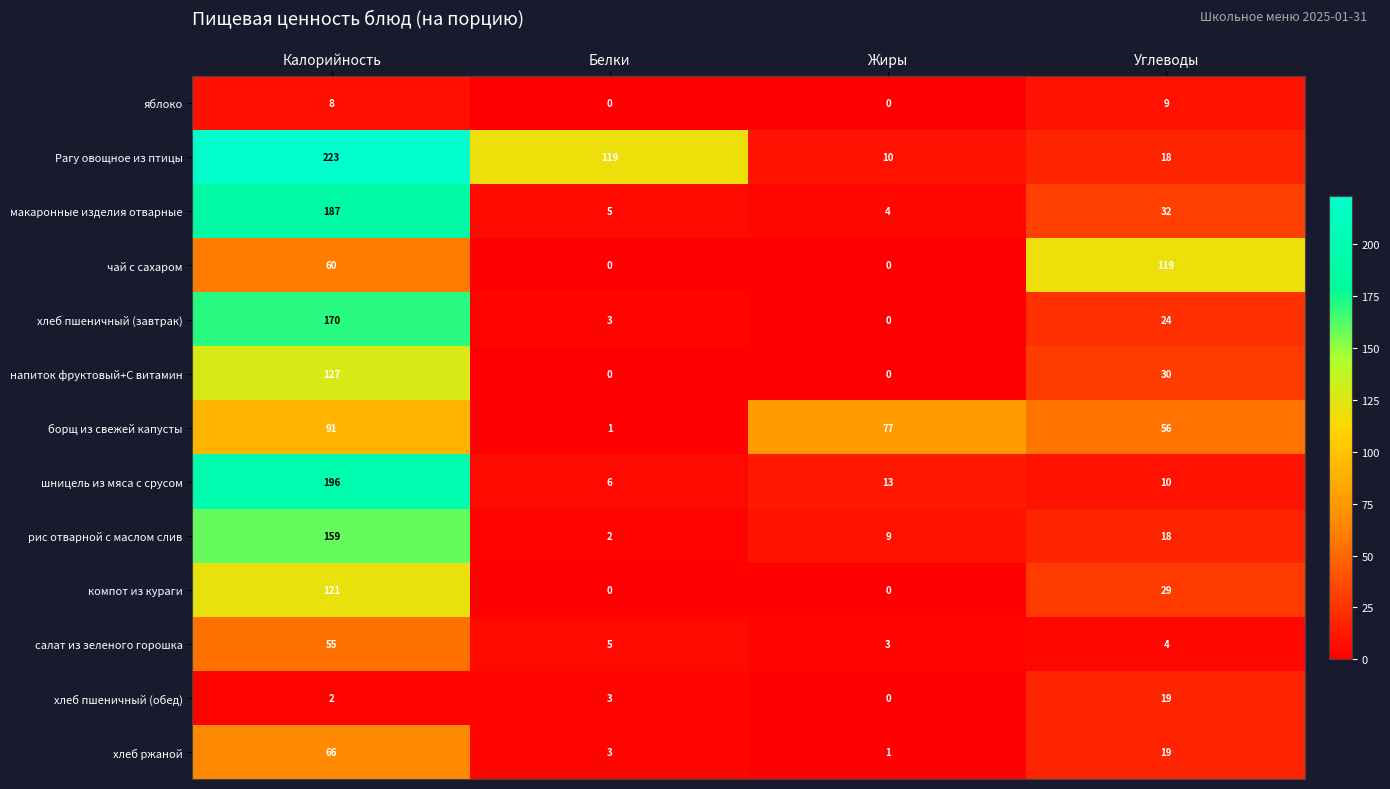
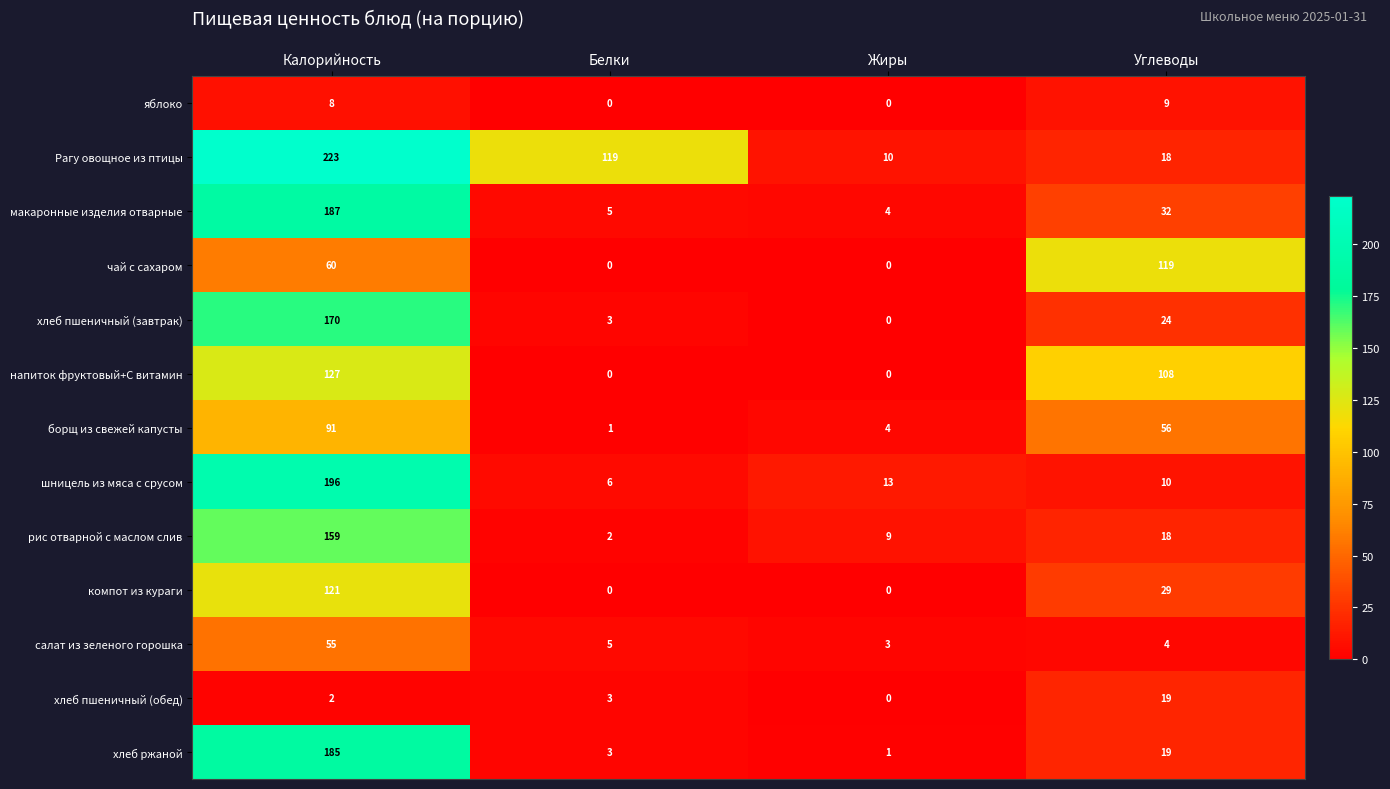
  {
    "яблоко": {
      "Калорийность": 8,
      "Белки": 0,
      "Жиры": 0,
      "Углеводы": 9
    },
    "Рагу овощное из птицы": {
      "Калорийность": 223,
      "Белки": 119,
      "Жиры": 10,
      "Углеводы": 18
    },
    "макаронные изделия отварные": {
      "Калорийность": 187,
      "Белки": 5,
      "Жиры": 4,
      "Углеводы": 32
    },
    "чай с сахаром": {
      "Калорийность": 60,
      "Белки": 0,
      "Жиры": 0,
      "Углеводы": 119
    },
    "хлеб пшеничный (завтрак)": {
      "Калорийность": 170,
      "Белки": 3,
      "Жиры": 0,
      "Углеводы": 24
    },
    "напиток фруктовый+С витамин": {
      "Калорийность": 127,
      "Белки": 0,
      "Жиры": 0,
-     "Углеводы": 30
+     "Углеводы": 108
    },
    "борщ из свежей капусты": {
      "Калорийность": 91,
      "Белки": 1,
-     "Жиры": 77,
+     "Жиры": 4,
      "Углеводы": 56
    },
    "шницель из мяса с срусом": {
      "Калорийность": 196,
      "Белки": 6,
      "Жиры": 13,
      "Углеводы": 10
    },
    "рис отварной с маслом слив": {
      "Калорийность": 159,
      "Белки": 2,
      "Жиры": 9,
      "Углеводы": 18
    },
    "компот из кураги": {
      "Калорийность": 121,
      "Белки": 0,
      "Жиры": 0,
      "Углеводы": 29
    },
    "салат из зеленого горошка": {
      "Калорийность": 55,
      "Белки": 5,
      "Жиры": 3,
      "Углеводы": 4
    },
    "хлеб пшеничный (обед)": {
      "Калорийность": 2,
      "Белки": 3,
      "Жиры": 0,
      "Углеводы": 19
    },
    "хлеб ржаной": {
-     "Калорийность": 66,
+     "Калорийность": 185,
      "Белки": 3,
      "Жиры": 1,
      "Углеводы": 19
    }
  }
